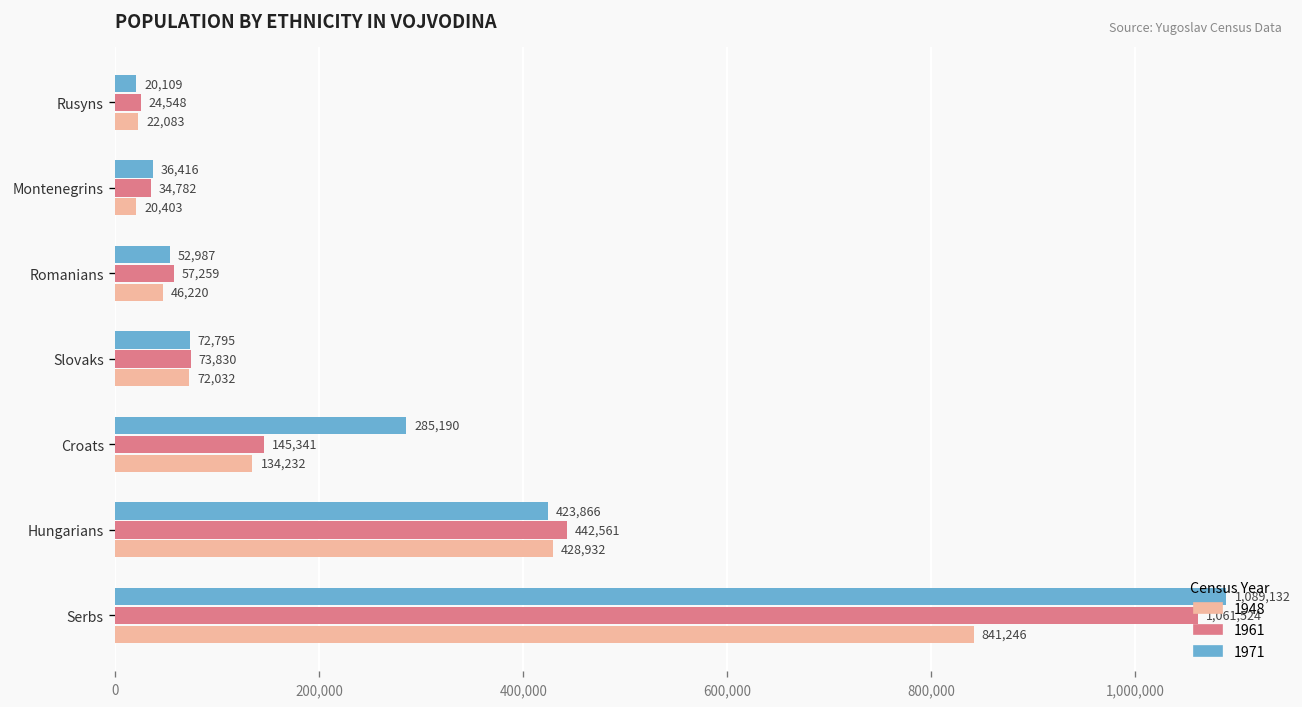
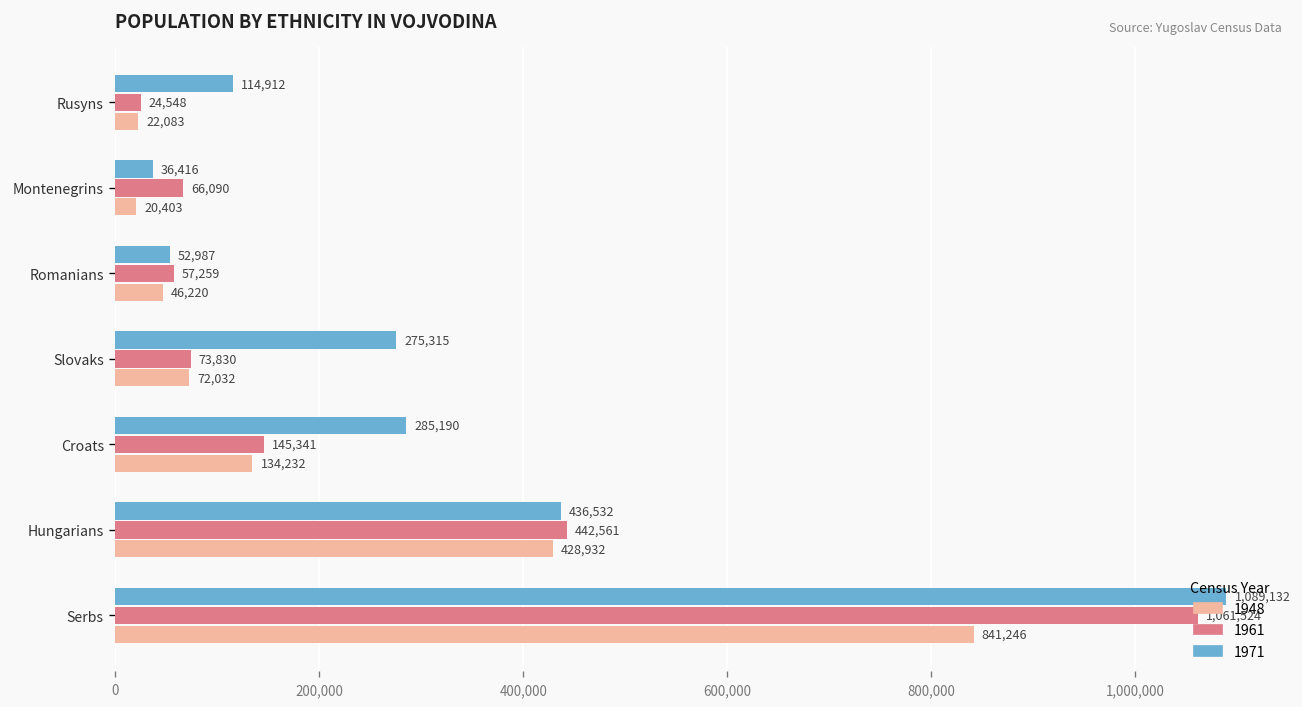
  {
    "1948": {
      "Rusyns": "22,083",
      "Montenegrins": "20,403",
      "Romanians": "46,220",
      "Slovaks": "72,032",
      "Croats": "134,232",
      "Hungarians": "428,932",
      "Serbs": "841,246"
    },
    "1961": {
      "Rusyns": "24,548",
-     "Montenegrins": "34,782",
+     "Montenegrins": "66,090",
      "Romanians": "57,259",
      "Slovaks": "73,830",
      "Croats": "145,341",
      "Hungarians": "442,561",
      "Serbs": "1,061,524"
    },
    "1971": {
-     "Rusyns": "20,109",
+     "Rusyns": "114,912",
      "Montenegrins": "36,416",
      "Romanians": "52,987",
-     "Slovaks": "72,795",
+     "Slovaks": "275,315",
      "Croats": "285,190",
-     "Hungarians": "423,866",
+     "Hungarians": "436,532",
      "Serbs": "1,089,132"
    }
  }
